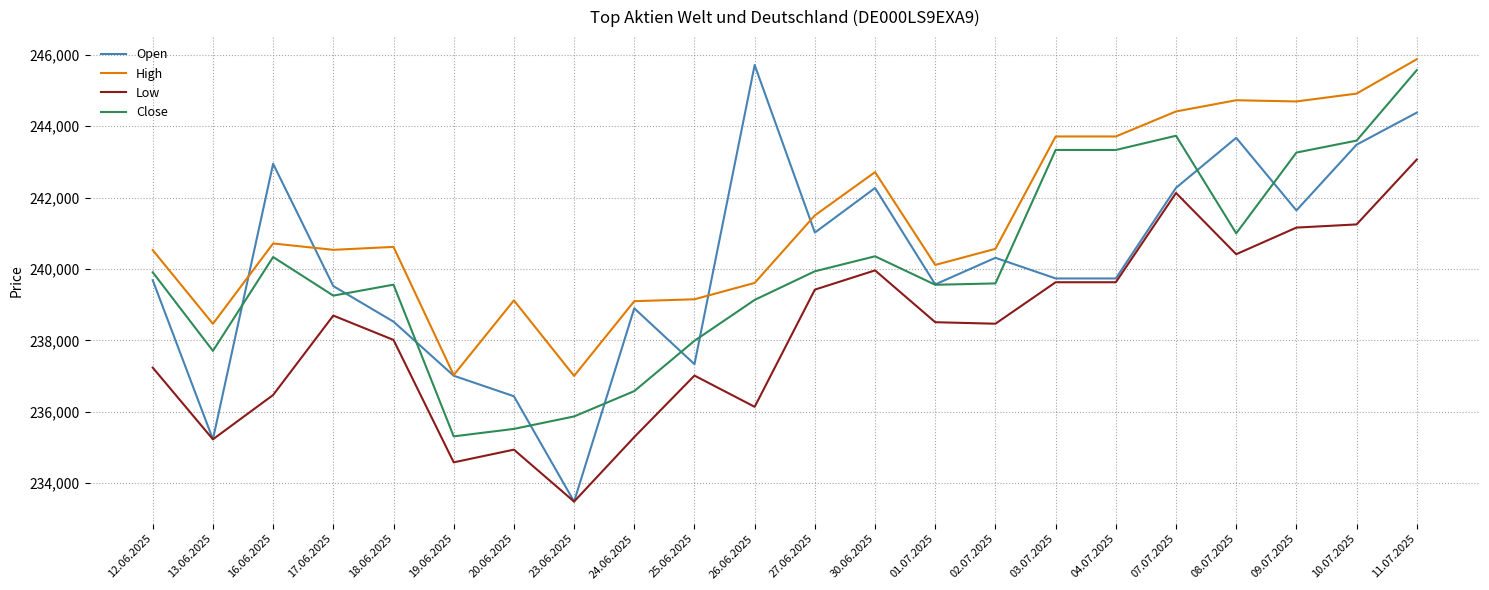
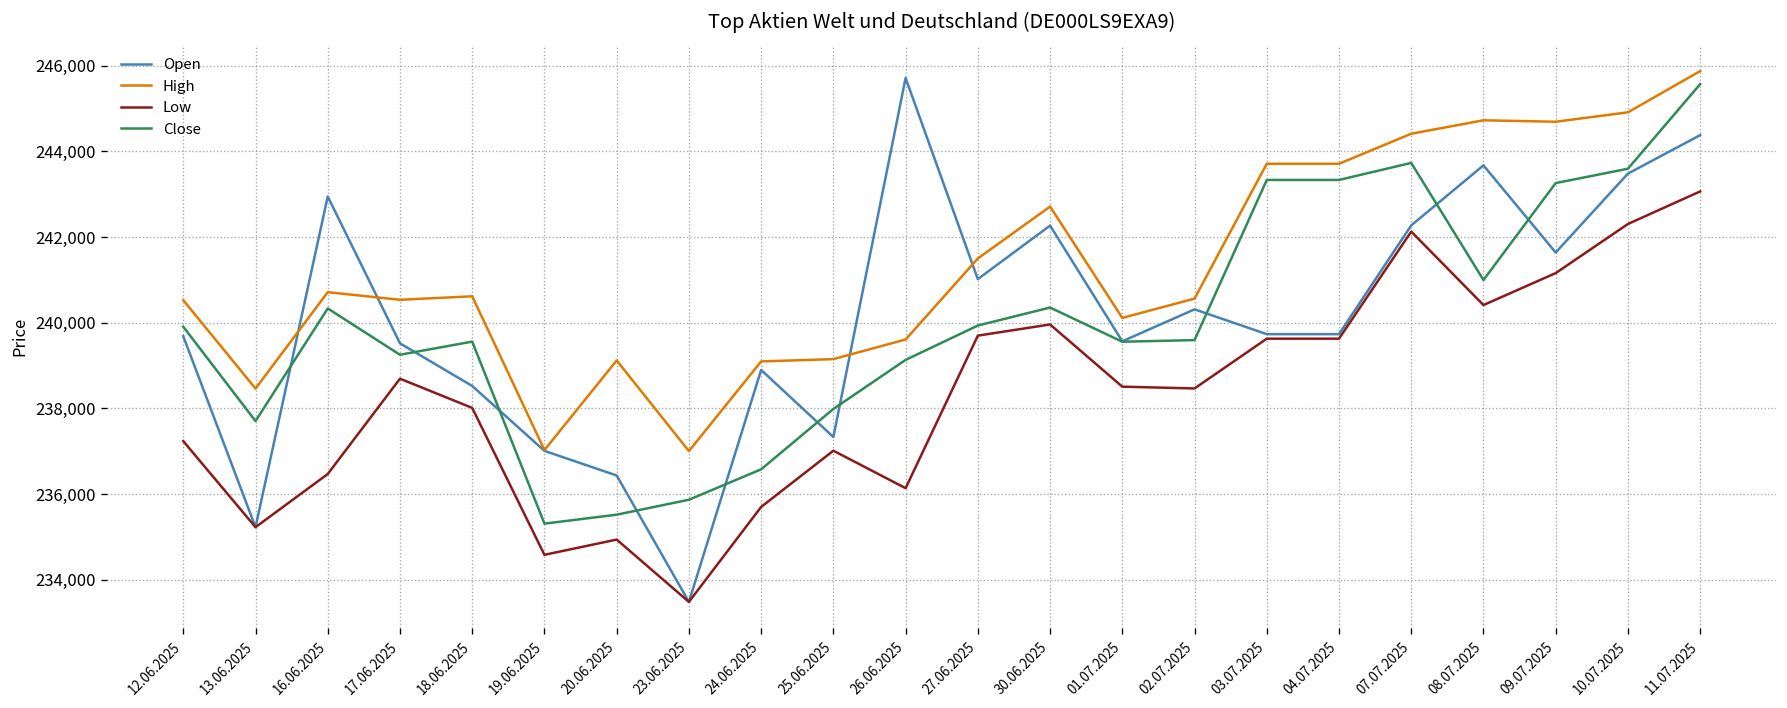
  {
    "Open": {
      "12.06.2025": "239,700",
      "16.06.2025": "242,900",
      "17.06.2025": "239,500",
      "18.06.2025": "238,500",
      "20.06.2025": "236,400",
      "24.06.2025": "238,900",
      "25.06.2025": "237,300",
      "26.06.2025": "245,700",
      "27.06.2025": "241,000",
      "30.06.2025": "242,300",
      "02.07.2025": "240,300",
      "03.07.2025": "239,700",
      "04.07.2025": "239,700",
      "07.07.2025": "242,300",
      "08.07.2025": "243,700",
      "09.07.2025": "241,600",
      "10.07.2025": "243,500",
      "11.07.2025": "244,400"
    },
    "High": {
      "12.06.2025": "240,500",
      "13.06.2025": "238,500",
      "16.06.2025": "240,700",
      "17.06.2025": "240,500",
      "18.06.2025": "240,600",
      "20.06.2025": "239,100",
      "23.06.2025": "237,000",
      "24.06.2025": "239,100",
      "25.06.2025": "239,200",
      "26.06.2025": "239,600",
      "27.06.2025": "241,500",
      "30.06.2025": "242,700",
      "01.07.2025": "240,100",
      "02.07.2025": "240,600",
      "03.07.2025": "243,700",
      "04.07.2025": "243,700",
      "07.07.2025": "244,400",
      "08.07.2025": "244,700",
      "09.07.2025": "244,700",
      "10.07.2025": "244,900",
      "11.07.2025": "245,900"
    },
    "Low": {
      "12.06.2025": "237,200",
      "16.06.2025": "236,500",
      "17.06.2025": "238,700",
      "18.06.2025": "238,000",
      "19.06.2025": "234,600",
      "20.06.2025": "234,900",
-     "24.06.2025": "235,300",
+     "24.06.2025": "235,700",
      "25.06.2025": "237,000",
      "26.06.2025": "236,100",
-     "27.06.2025": "239,400",
+     "27.06.2025": "239,700",
      "30.06.2025": "240,000",
      "01.07.2025": "238,500",
      "02.07.2025": "238,500",
      "03.07.2025": "239,600",
      "04.07.2025": "239,600",
      "07.07.2025": "242,100",
      "08.07.2025": "240,400",
      "09.07.2025": "241,200",
-     "10.07.2025": "241,200",
+     "10.07.2025": "242,300",
      "11.07.2025": "243,100"
    },
    "Close": {
      "12.06.2025": "239,900",
      "13.06.2025": "237,700",
      "16.06.2025": "240,300",
      "17.06.2025": "239,300",
      "18.06.2025": "239,600",
      "19.06.2025": "235,300",
      "20.06.2025": "235,500",
      "23.06.2025": "235,900",
      "24.06.2025": "236,600",
      "25.06.2025": "238,000",
      "26.06.2025": "239,100",
      "27.06.2025": "239,900",
      "30.06.2025": "240,400",
      "02.07.2025": "239,600",
      "03.07.2025": "243,300",
      "04.07.2025": "243,300",
      "07.07.2025": "243,700",
      "08.07.2025": "241,000",
      "09.07.2025": "243,300",
      "10.07.2025": "243,600",
      "11.07.2025": "245,600"
    }
  }
